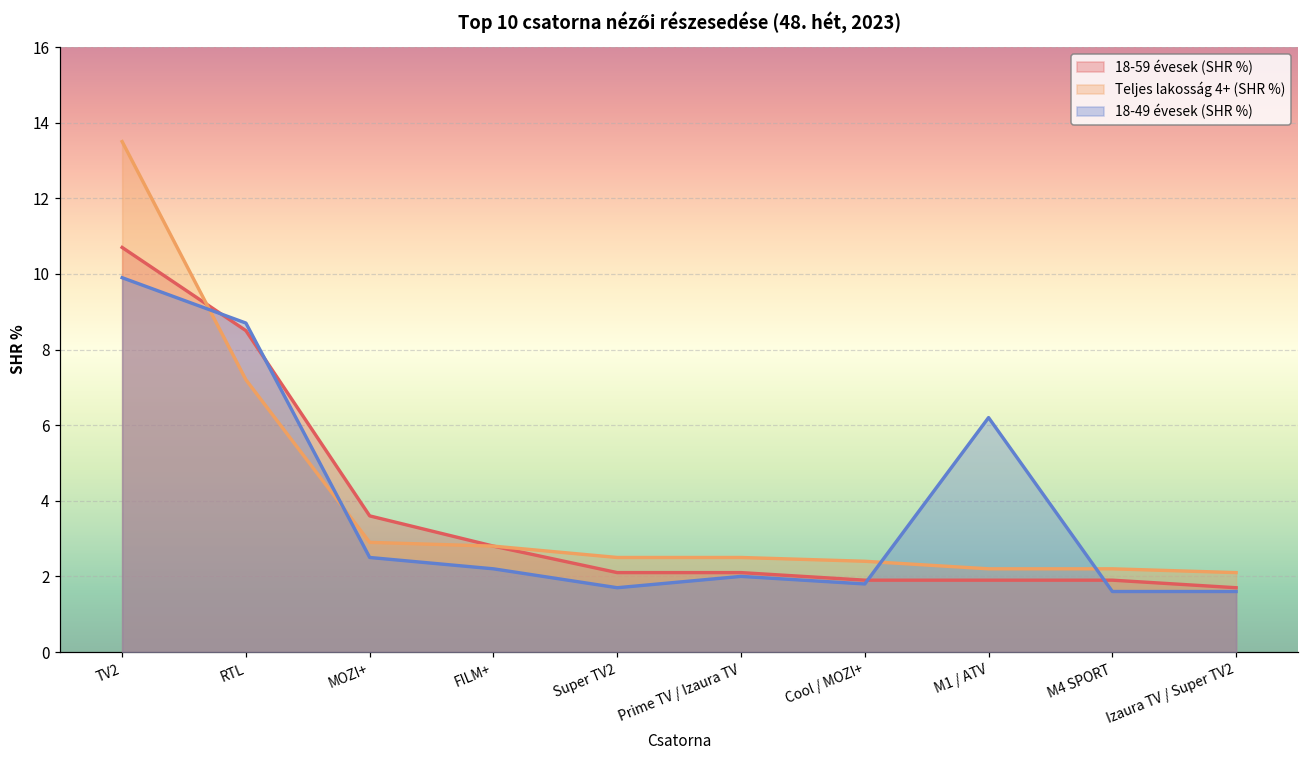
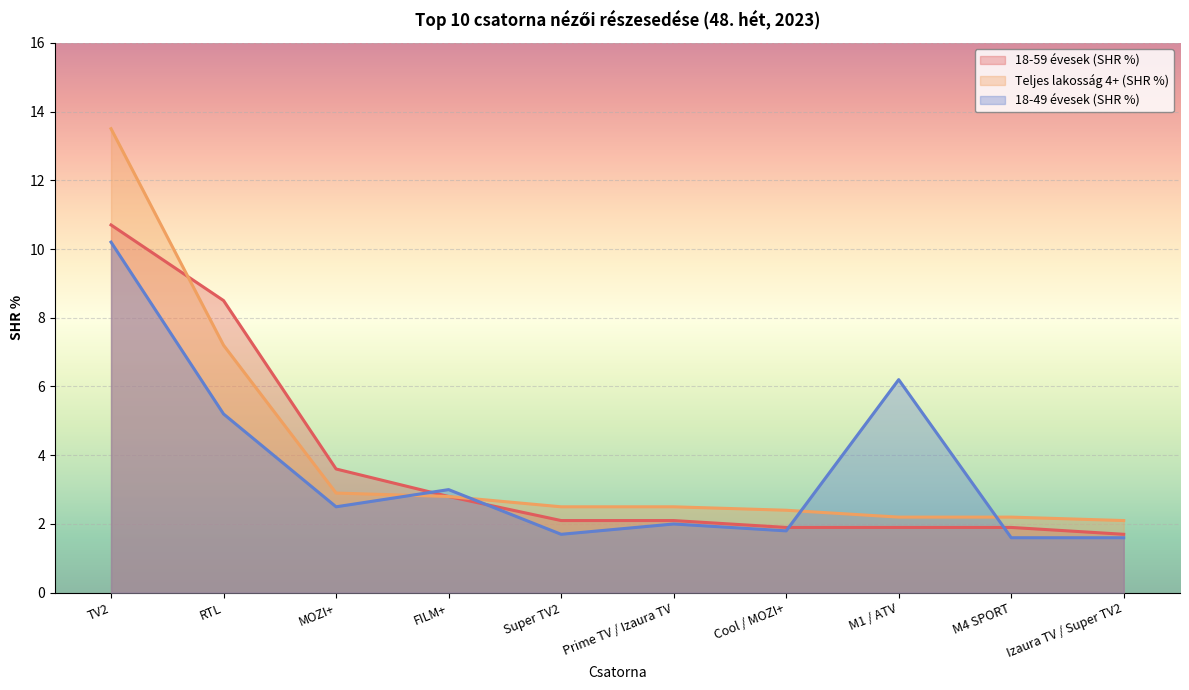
  {
    "18-49 évesek (SHR %)": {
-     "TV2": 9.9,
-     "RTL": 8.7,
+     "TV2": 10.2,
+     "RTL": 5.2,
      "MOZI+": 2.5,
-     "FILM+": 2.2,
+     "FILM+": 3.0,
      "Super TV2": 1.7,
      "Prime TV / Izaura TV": 2.0,
      "Cool / MOZI+": 1.8,
      "M1 / ATV": 6.2,
      "M4 SPORT": 1.6,
      "Izaura TV / Super TV2": 1.6
    }
  }
